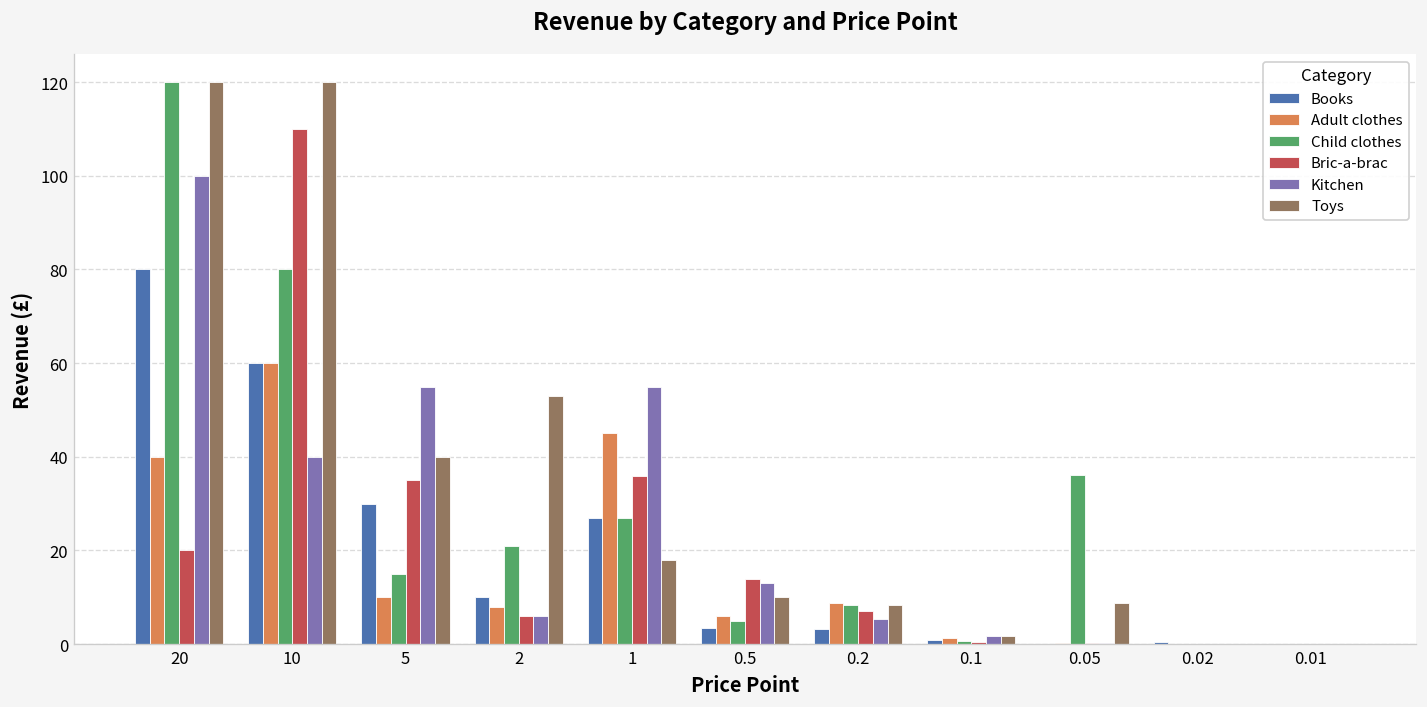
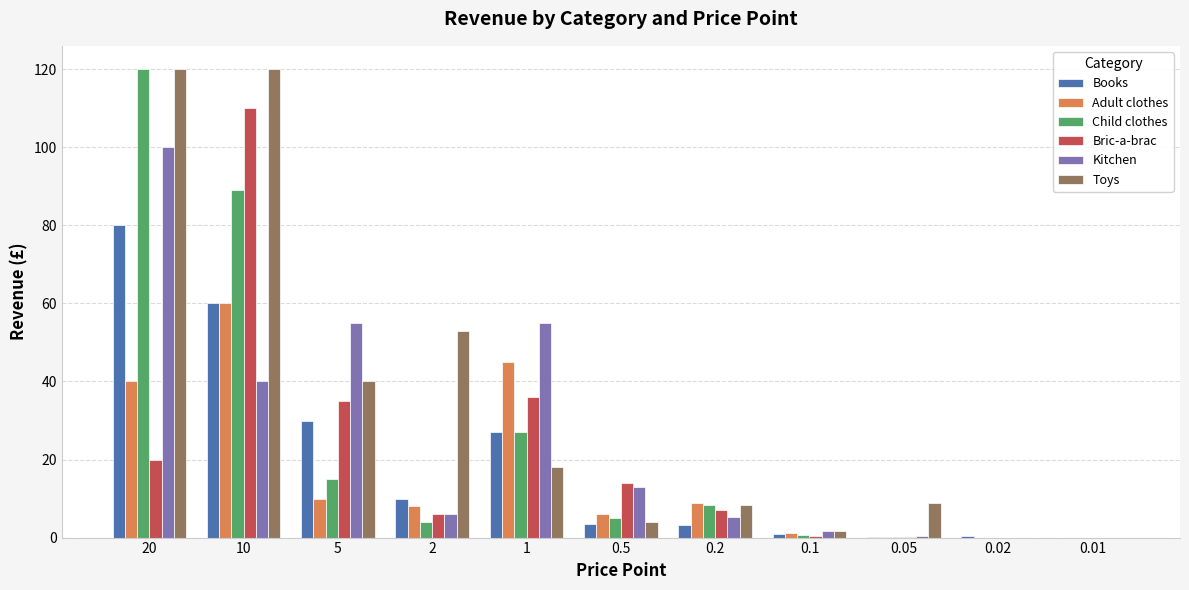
  {
    "Child clothes": {
      "20": 120,
-     "10": 80,
+     "10": 89,
      "5": 15,
-     "2": 21,
+     "2": 4,
      "1": 27,
      "0.5": 5,
      "0.2": 8,
-     "0.05": 36,
+     "0.05": 0,
      "0.02": 0,
      "0.01": 0
    },
    "Toys": {
      "20": 120,
      "10": 120,
      "5": 40,
      "2": 53,
      "1": 18,
-     "0.5": 10,
+     "0.5": 4,
      "0.2": 8,
      "0.1": 2,
      "0.05": 9,
      "0.02": 0,
      "0.01": 0
    }
  }
